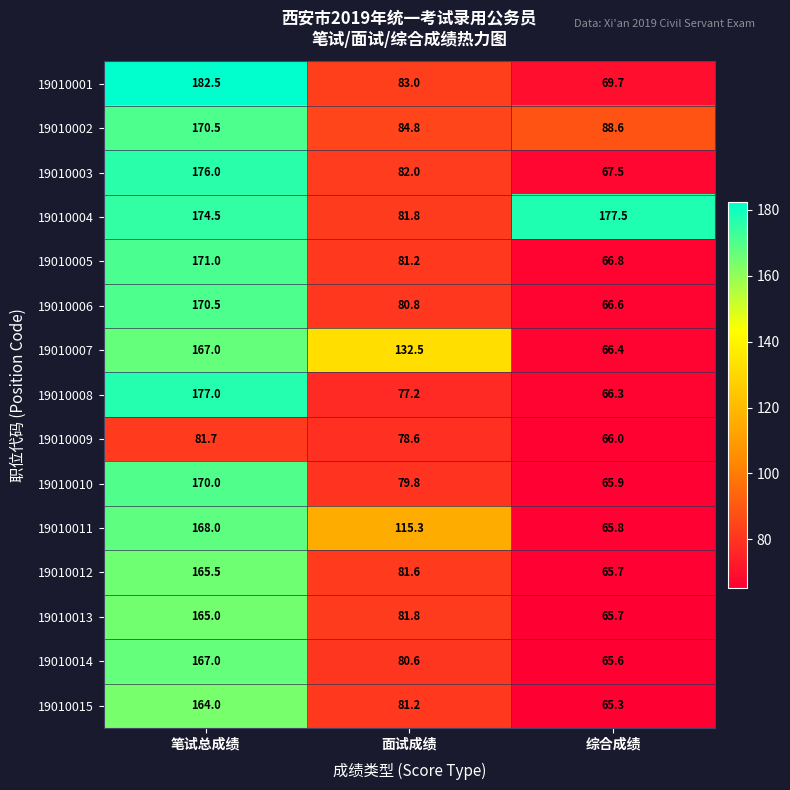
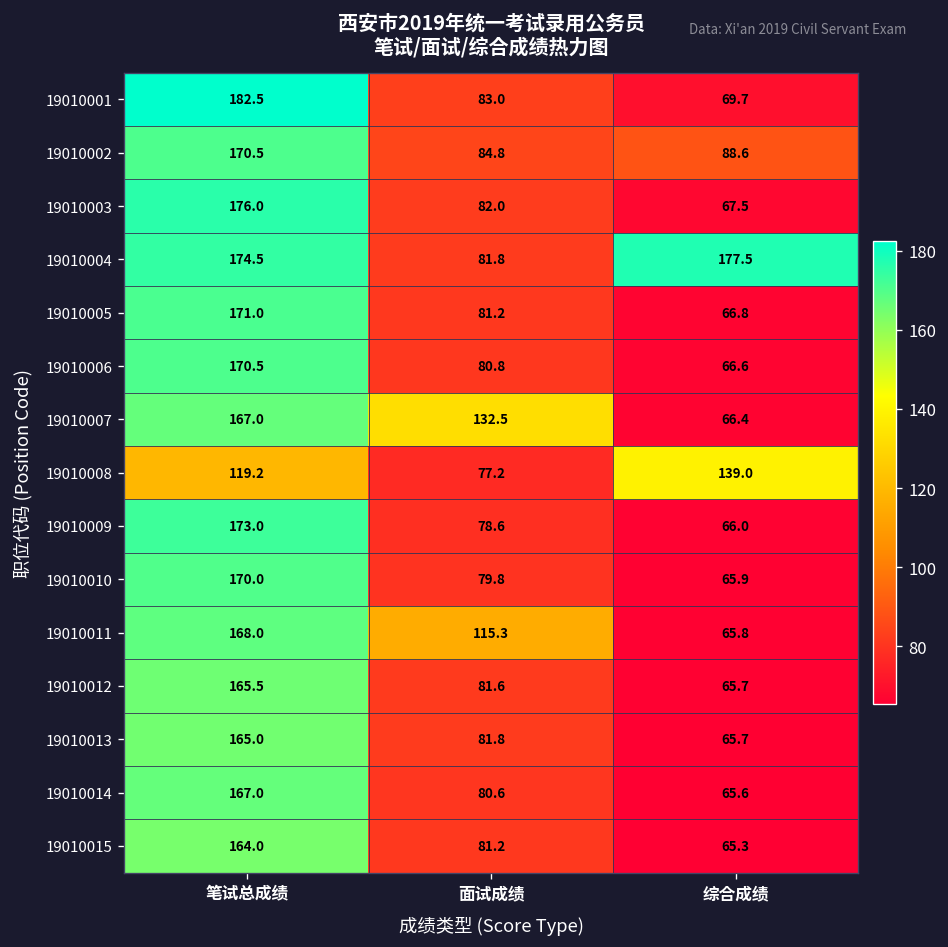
  {
    "19010001": {
      "笔试总成绩": 182.5,
      "面试成绩": 83.0,
      "综合成绩": 69.7
    },
    "19010002": {
      "笔试总成绩": 170.5,
      "面试成绩": 84.8,
      "综合成绩": 88.6
    },
    "19010003": {
      "笔试总成绩": 176.0,
      "面试成绩": 82.0,
      "综合成绩": 67.5
    },
    "19010004": {
      "笔试总成绩": 174.5,
      "面试成绩": 81.8,
      "综合成绩": 177.5
    },
    "19010005": {
      "笔试总成绩": 171.0,
      "面试成绩": 81.2,
      "综合成绩": 66.8
    },
    "19010006": {
      "笔试总成绩": 170.5,
      "面试成绩": 80.8,
      "综合成绩": 66.6
    },
    "19010007": {
      "笔试总成绩": 167.0,
      "面试成绩": 132.5,
      "综合成绩": 66.4
    },
    "19010008": {
-     "笔试总成绩": 177.0,
+     "笔试总成绩": 119.2,
      "面试成绩": 77.2,
-     "综合成绩": 66.3
+     "综合成绩": 139.0
    },
    "19010009": {
-     "笔试总成绩": 81.7,
+     "笔试总成绩": 173.0,
      "面试成绩": 78.6,
      "综合成绩": 66.0
    },
    "19010010": {
      "笔试总成绩": 170.0,
      "面试成绩": 79.8,
      "综合成绩": 65.9
    },
    "19010011": {
      "笔试总成绩": 168.0,
      "面试成绩": 115.3,
      "综合成绩": 65.8
    },
    "19010012": {
      "笔试总成绩": 165.5,
      "面试成绩": 81.6,
      "综合成绩": 65.7
    },
    "19010013": {
      "笔试总成绩": 165.0,
      "面试成绩": 81.8,
      "综合成绩": 65.7
    },
    "19010014": {
      "笔试总成绩": 167.0,
      "面试成绩": 80.6,
      "综合成绩": 65.6
    },
    "19010015": {
      "笔试总成绩": 164.0,
      "面试成绩": 81.2,
      "综合成绩": 65.3
    }
  }
